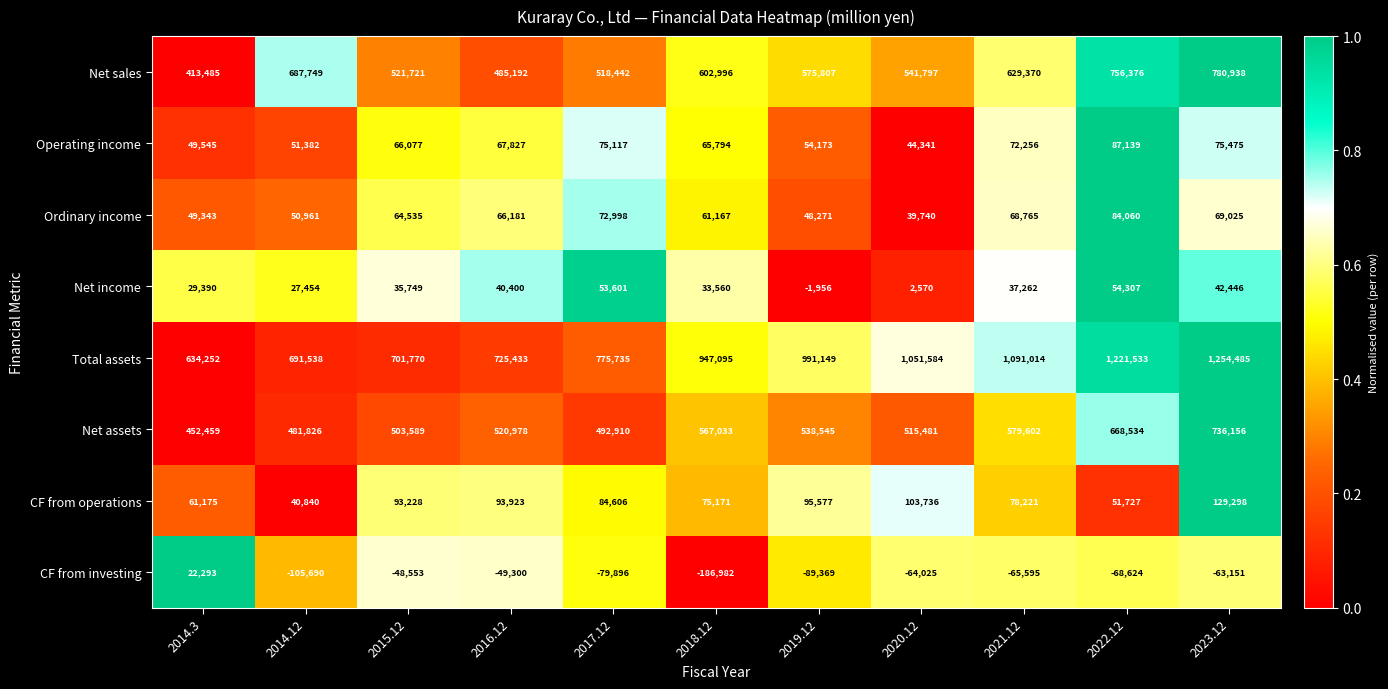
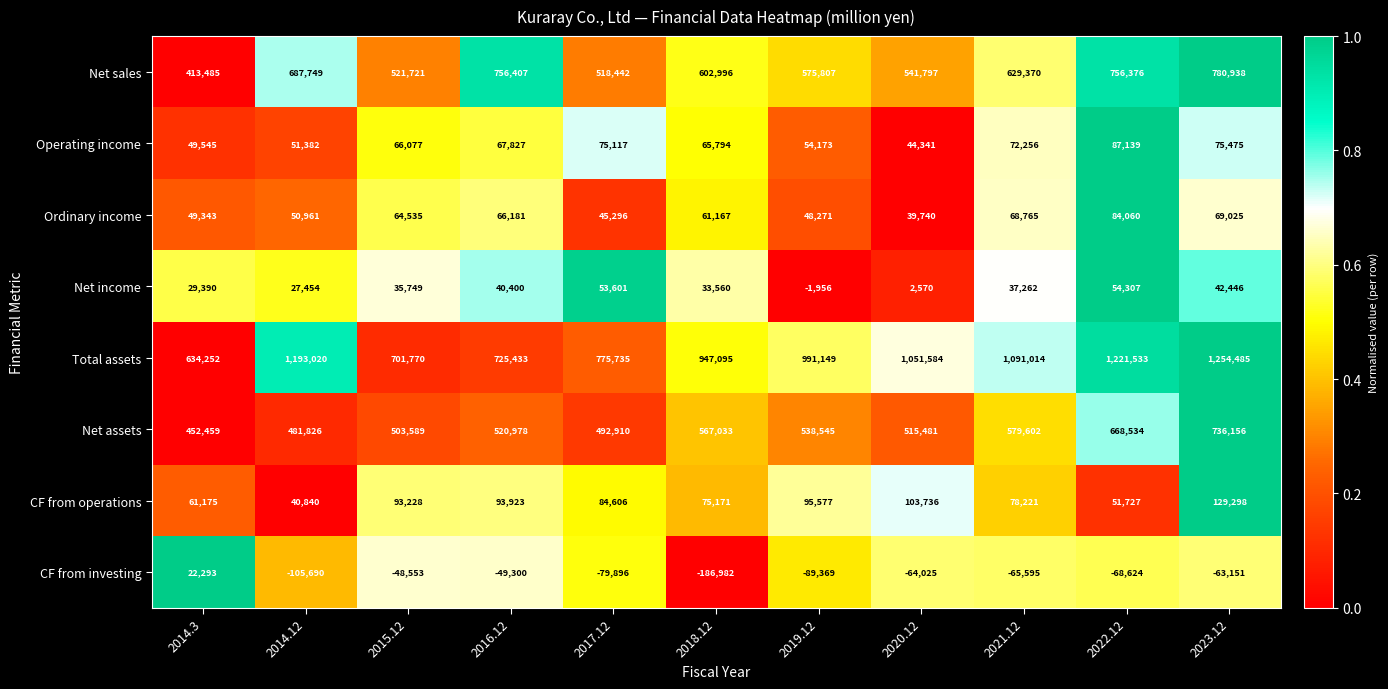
  {
    "Net sales": {
      "2014.3": "413,485",
      "2014.12": "687,749",
      "2015.12": "521,721",
-     "2016.12": "485,192",
+     "2016.12": "756,407",
      "2017.12": "518,442",
      "2018.12": "602,996",
      "2019.12": "575,807",
      "2020.12": "541,797",
      "2021.12": "629,370",
      "2022.12": "756,376",
      "2023.12": "780,938"
    },
    "Operating income": {
      "2014.3": "49,545",
      "2014.12": "51,382",
      "2015.12": "66,077",
      "2016.12": "67,827",
      "2017.12": "75,117",
      "2018.12": "65,794",
      "2019.12": "54,173",
      "2020.12": "44,341",
      "2021.12": "72,256",
      "2022.12": "87,139",
      "2023.12": "75,475"
    },
    "Ordinary income": {
      "2014.3": "49,343",
      "2014.12": "50,961",
      "2015.12": "64,535",
      "2016.12": "66,181",
-     "2017.12": "72,998",
+     "2017.12": "45,296",
      "2018.12": "61,167",
      "2019.12": "48,271",
      "2020.12": "39,740",
      "2021.12": "68,765",
      "2022.12": "84,060",
      "2023.12": "69,025"
    },
    "Net income": {
      "2014.3": "29,390",
      "2014.12": "27,454",
      "2015.12": "35,749",
      "2016.12": "40,400",
      "2017.12": "53,601",
      "2018.12": "33,560",
      "2019.12": "-1,956",
      "2020.12": "2,570",
      "2021.12": "37,262",
      "2022.12": "54,307",
      "2023.12": "42,446"
    },
    "Total assets": {
      "2014.3": "634,252",
-     "2014.12": "691,538",
+     "2014.12": "1,193,020",
      "2015.12": "701,770",
      "2016.12": "725,433",
      "2017.12": "775,735",
      "2018.12": "947,095",
      "2019.12": "991,149",
      "2020.12": "1,051,584",
      "2021.12": "1,091,014",
      "2022.12": "1,221,533",
      "2023.12": "1,254,485"
    },
    "Net assets": {
      "2014.3": "452,459",
      "2014.12": "481,826",
      "2015.12": "503,589",
      "2016.12": "520,978",
      "2017.12": "492,910",
      "2018.12": "567,033",
      "2019.12": "538,545",
      "2020.12": "515,481",
      "2021.12": "579,602",
      "2022.12": "668,534",
      "2023.12": "736,156"
    },
    "CF from operations": {
      "2014.3": "61,175",
      "2014.12": "40,840",
      "2015.12": "93,228",
      "2016.12": "93,923",
      "2017.12": "84,606",
      "2018.12": "75,171",
      "2019.12": "95,577",
      "2020.12": "103,736",
      "2021.12": "78,221",
      "2022.12": "51,727",
      "2023.12": "129,298"
    },
    "CF from investing": {
      "2014.3": "22,293",
      "2014.12": "-105,690",
      "2015.12": "-48,553",
      "2016.12": "-49,300",
      "2017.12": "-79,896",
      "2018.12": "-186,982",
      "2019.12": "-89,369",
      "2020.12": "-64,025",
      "2021.12": "-65,595",
      "2022.12": "-68,624",
      "2023.12": "-63,151"
    }
  }
